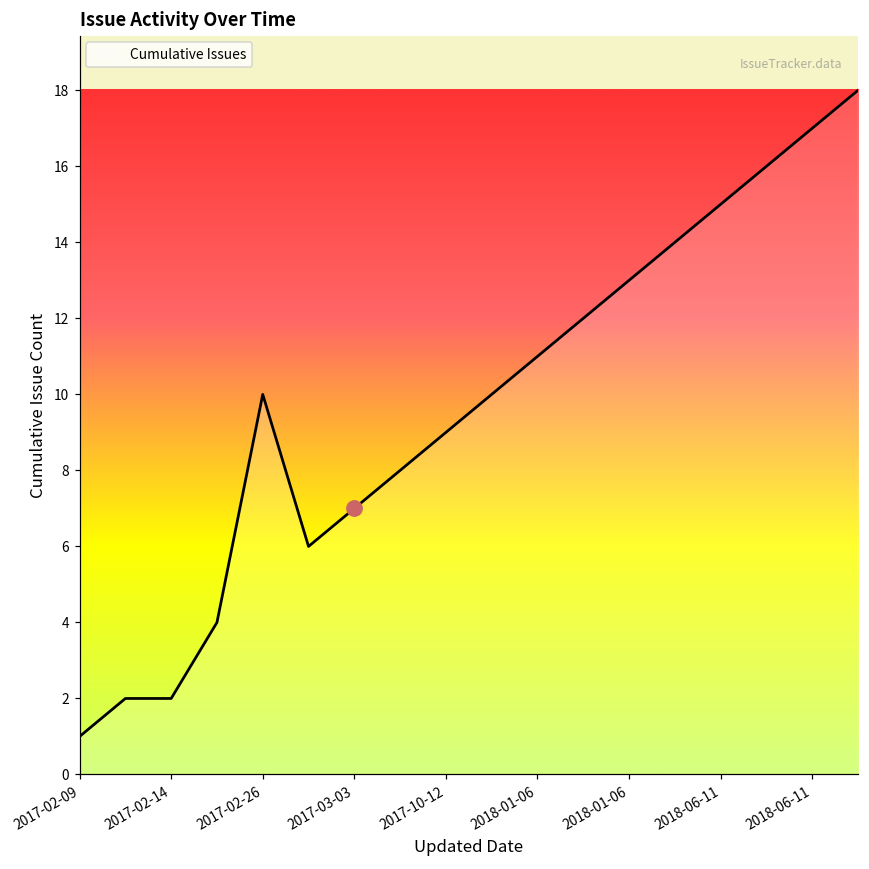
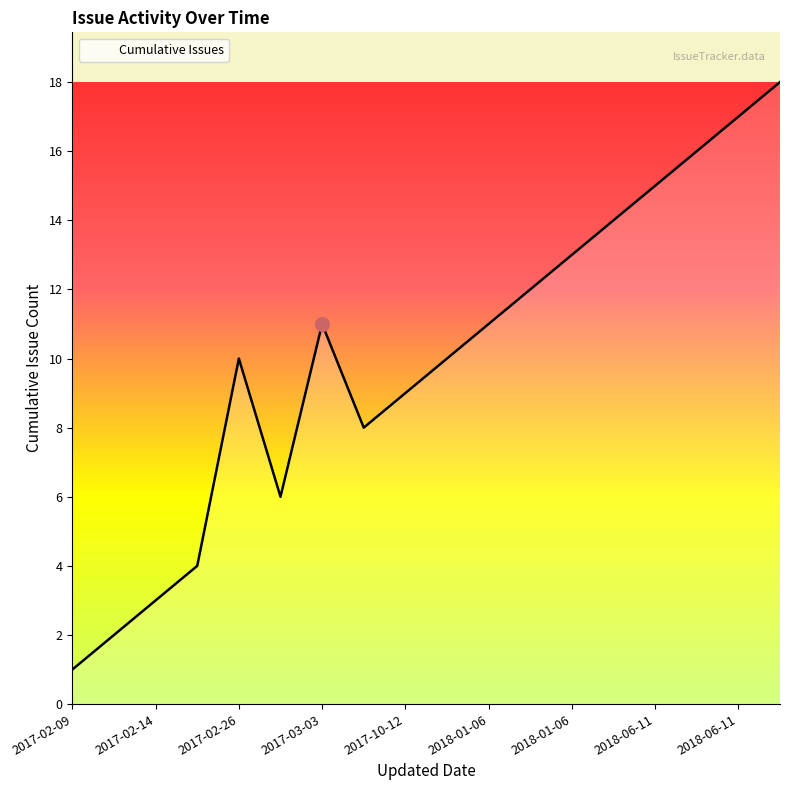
  {
    "Cumulative Issues": {
      "2017-02-09": 1,
-     "2017-02-14": 2,
+     "2017-02-14": 3,
      "2017-02-26": 10,
-     "2017-03-03": 7,
+     "2017-03-03": 11,
      "2017-10-12": 9
    }
  }
